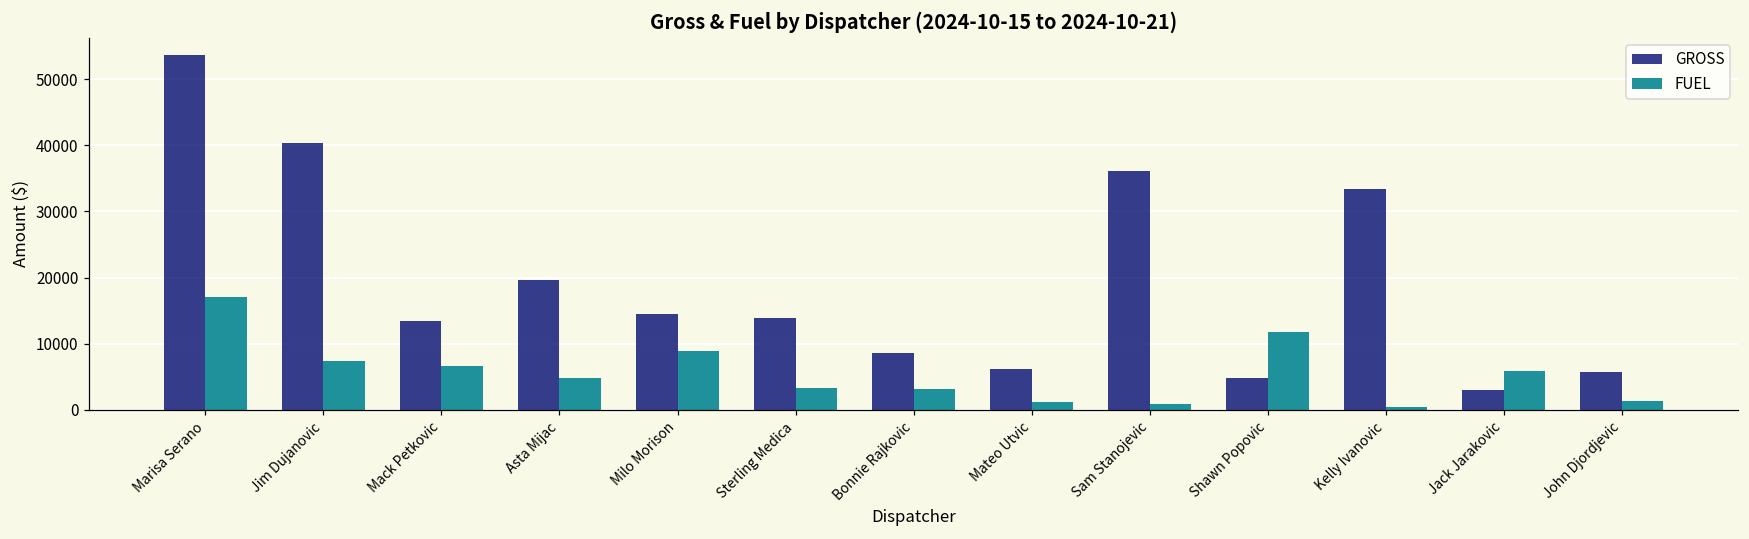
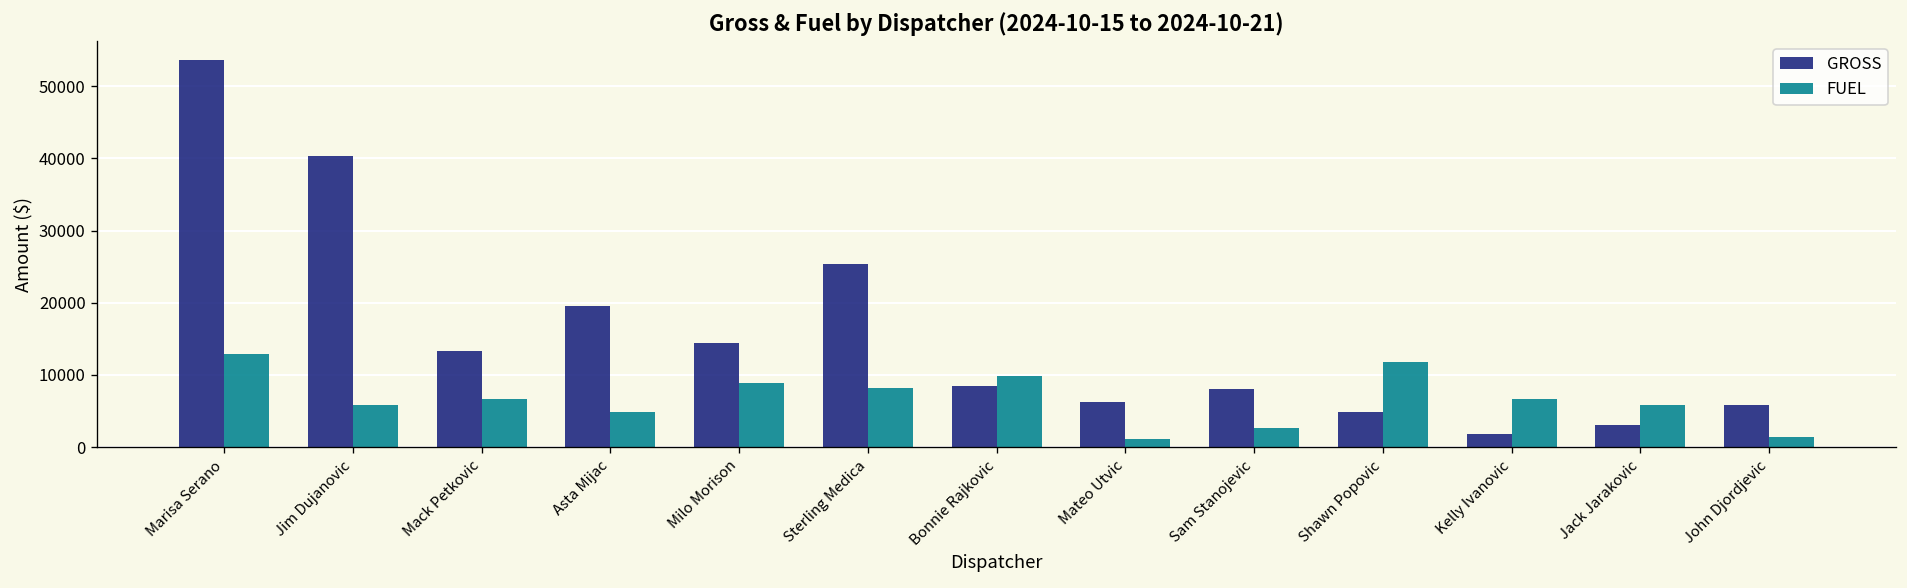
  {
    "GROSS": {
      "Marisa Serano": 54000,
      "Jim Dujanovic": 40000,
      "Mack Petkovic": 13000,
      "Asta Mijac": 20000,
      "Milo Morison": 14000,
-     "Sterling Medica": 14000,
+     "Sterling Medica": 25000,
      "Bonnie Rajkovic": 9000,
      "Mateo Utvic": 6000,
-     "Sam Stanojevic": 36000,
+     "Sam Stanojevic": 8000,
      "Shawn Popovic": 5000,
-     "Kelly Ivanovic": 33000,
+     "Kelly Ivanovic": 2000,
      "Jack Jarakovic": 3000,
      "John Djordjevic": 6000
    },
    "FUEL": {
-     "Marisa Serano": 17000,
-     "Jim Dujanovic": 7000,
+     "Marisa Serano": 13000,
+     "Jim Dujanovic": 6000,
      "Mack Petkovic": 7000,
      "Asta Mijac": 5000,
      "Milo Morison": 9000,
-     "Sterling Medica": 3000,
-     "Bonnie Rajkovic": 3000,
+     "Sterling Medica": 8000,
+     "Bonnie Rajkovic": 10000,
      "Mateo Utvic": 1000,
-     "Sam Stanojevic": 1000,
+     "Sam Stanojevic": 3000,
      "Shawn Popovic": 12000,
-     "Kelly Ivanovic": 0,
+     "Kelly Ivanovic": 7000,
      "Jack Jarakovic": 6000,
      "John Djordjevic": 1000
    }
  }
